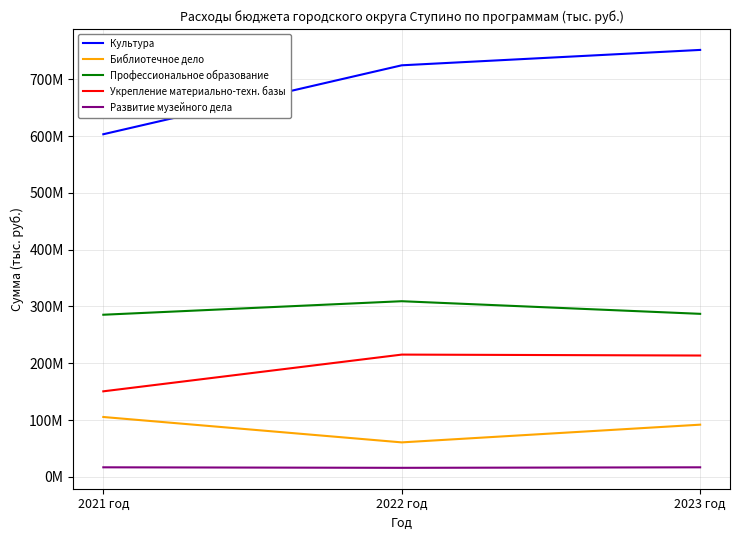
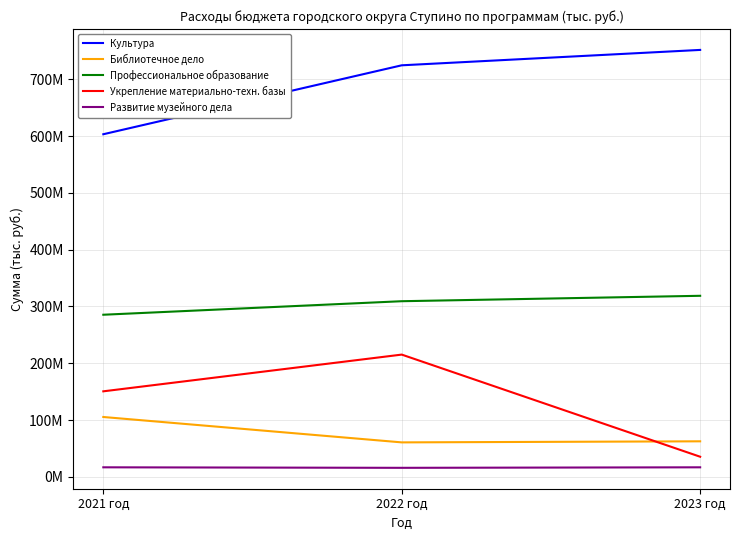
  {
    "Культура": {
      "2021 год": 600000000,
      "2022 год": 720000000,
      "2023 год": 750000000
    },
    "Библиотечное дело": {
      "2021 год": 110000000,
      "2022 год": 60000000,
-     "2023 год": 90000000
+     "2023 год": 60000000
    },
    "Профессиональное образование": {
      "2021 год": 290000000,
      "2022 год": 310000000,
-     "2023 год": 290000000
+     "2023 год": 320000000
    },
    "Укрепление материально-техн. базы": {
      "2021 год": 150000000,
      "2022 год": 220000000,
-     "2023 год": 210000000
+     "2023 год": 40000000
    },
    "Развитие музейного дела": {
      "2021 год": 20000000,
      "2022 год": 20000000,
      "2023 год": 20000000
    }
  }
